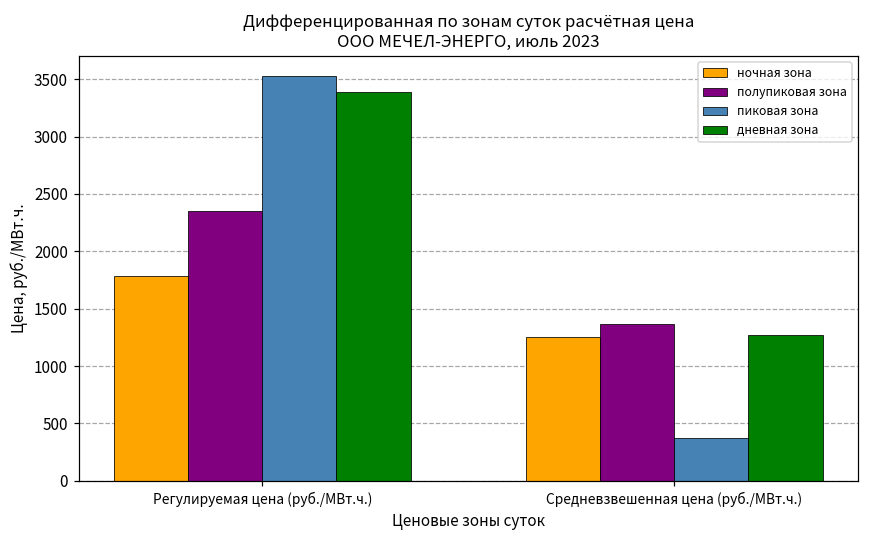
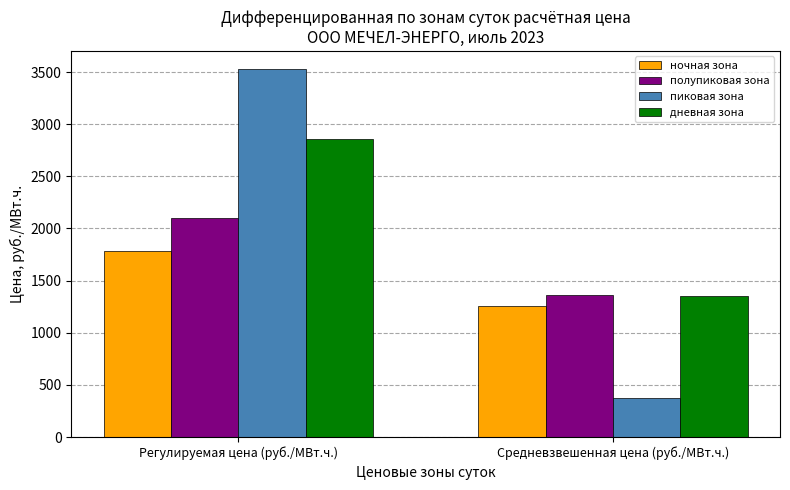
  {
    "ночная зона": {
      "Регулируемая цена (руб./МВт.ч.)": 1790,
      "Средневзвешенная цена (руб./МВт.ч.)": 1250
    },
    "полупиковая зона": {
-     "Регулируемая цена (руб./МВт.ч.)": 2350,
+     "Регулируемая цена (руб./МВт.ч.)": 2100,
      "Средневзвешенная цена (руб./МВт.ч.)": 1360
    },
    "пиковая зона": {
      "Регулируемая цена (руб./МВт.ч.)": 3530,
      "Средневзвешенная цена (руб./МВт.ч.)": 370
    },
    "дневная зона": {
-     "Регулируемая цена (руб./МВт.ч.)": 3390,
-     "Средневзвешенная цена (руб./МВт.ч.)": 1270
+     "Регулируемая цена (руб./МВт.ч.)": 2860,
+     "Средневзвешенная цена (руб./МВт.ч.)": 1360
    }
  }
